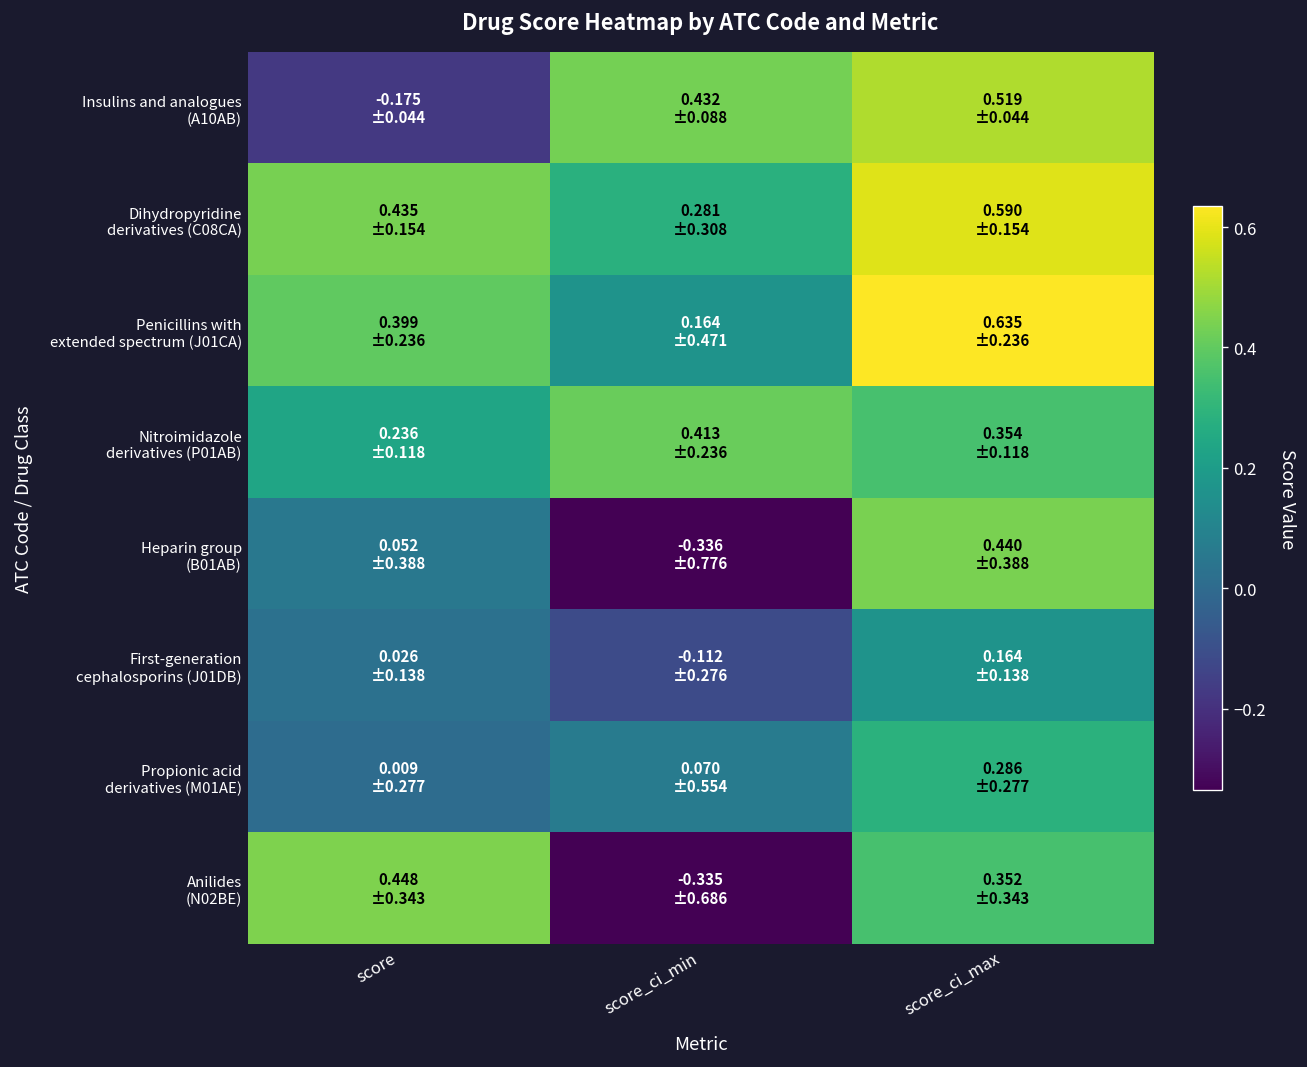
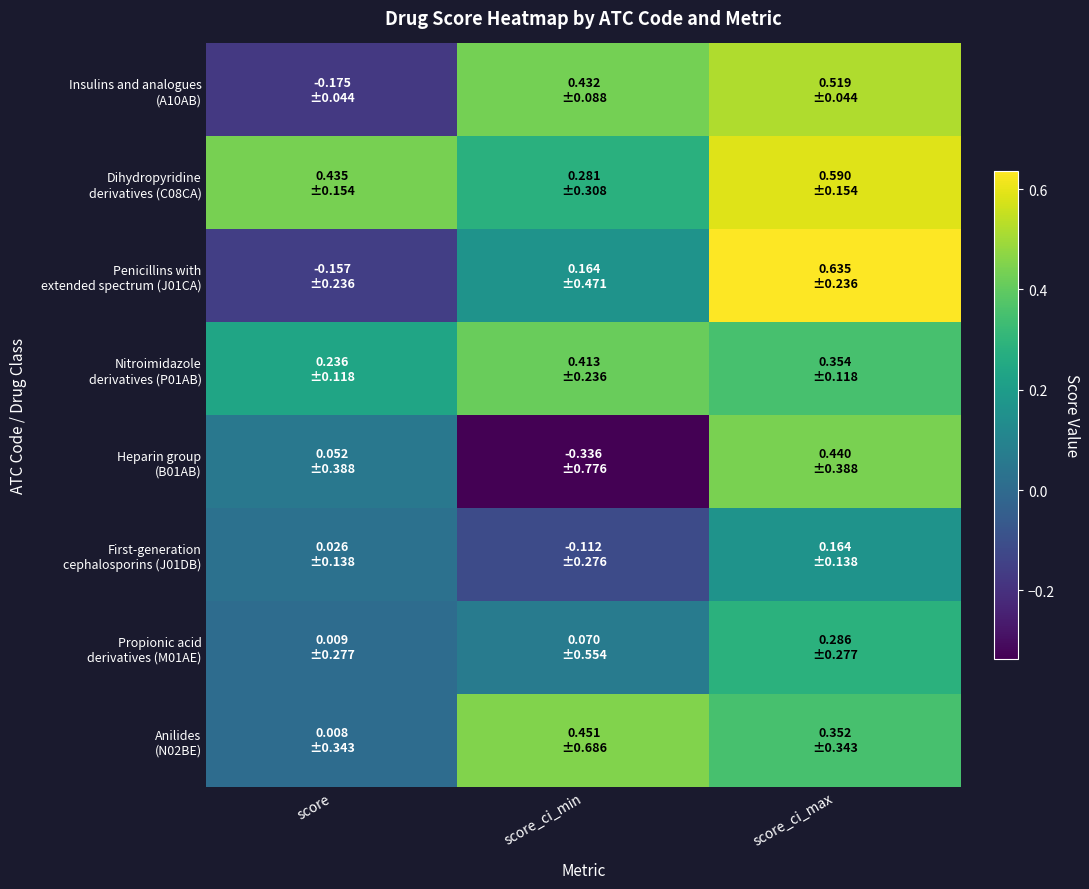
  {
    "Penicillins with extended spectrum (J01CA)": {
-     "score": 0.399
+     "score": -0.157
    },
    "Anilides (N02BE)": {
-     "score": 0.448,
-     "score_ci_min": -0.335
+     "score": 0.008,
+     "score_ci_min": 0.451
    }
  }
